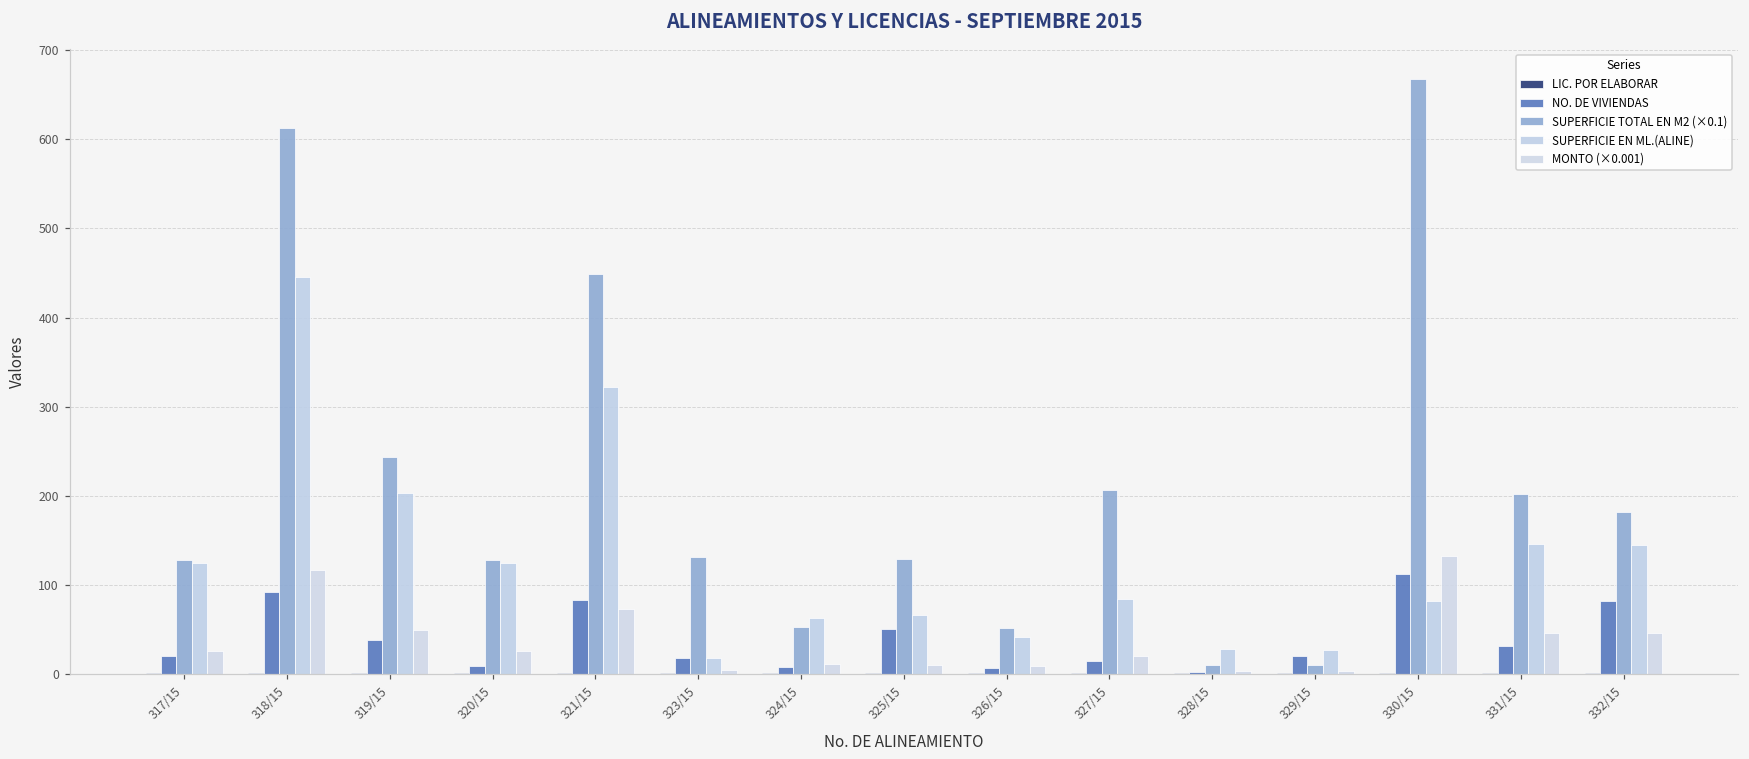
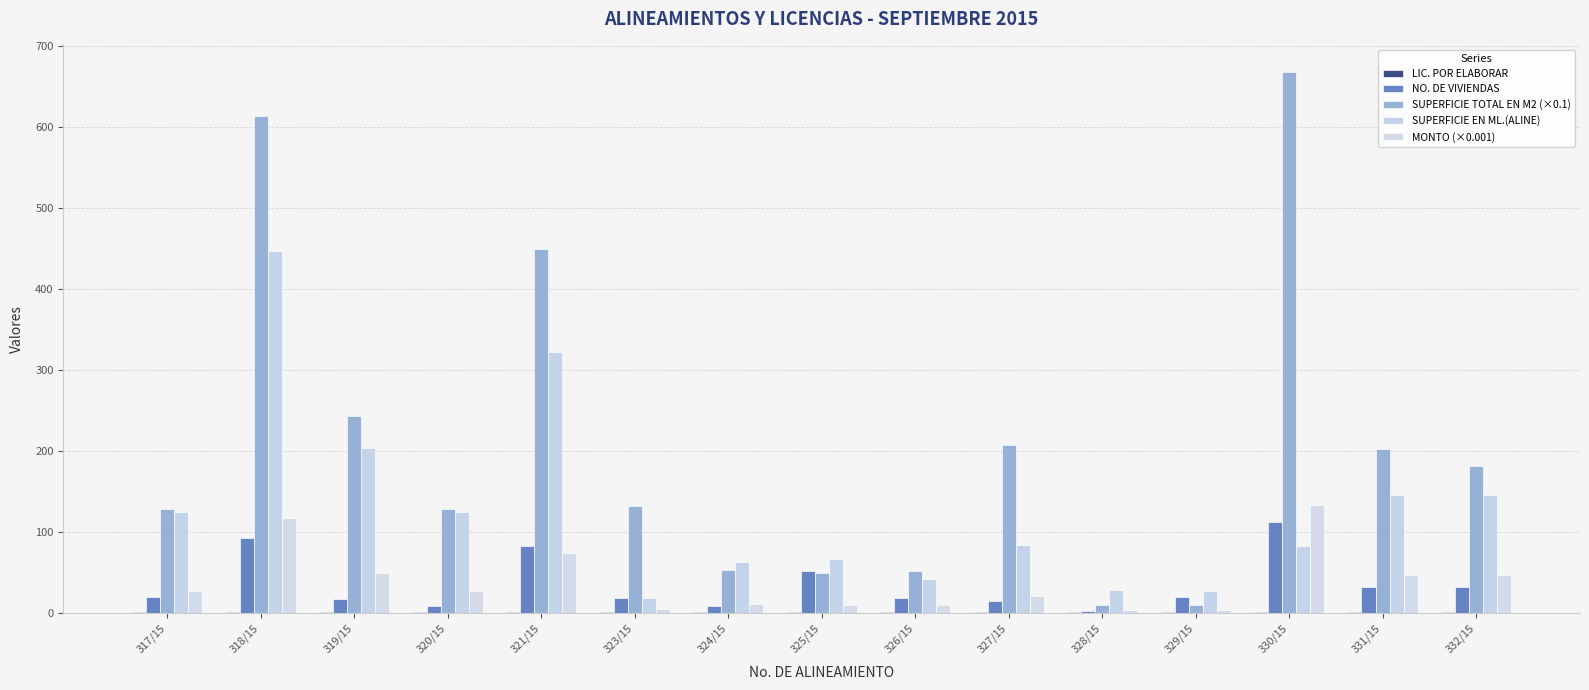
  {
    "NO. DE VIVIENDAS": {
      "317/15": 20,
      "318/15": 90,
-     "319/15": 40,
+     "319/15": 20,
      "320/15": 10,
      "321/15": 80,
      "323/15": 20,
      "324/15": 10,
      "325/15": 50,
-     "326/15": 10,
+     "326/15": 20,
      "327/15": 20,
      "329/15": 20,
      "330/15": 110,
      "331/15": 30,
-     "332/15": 80
+     "332/15": 30
    },
    "SUPERFICIE TOTAL EN M2 (×0.1)": {
      "317/15": 130,
      "318/15": 610,
      "319/15": 240,
      "320/15": 130,
      "321/15": 450,
      "323/15": 130,
      "324/15": 50,
-     "325/15": 130,
+     "325/15": 50,
      "326/15": 50,
      "327/15": 210,
      "328/15": 10,
      "329/15": 10,
      "330/15": 670,
      "331/15": 200,
      "332/15": 180
    }
  }
